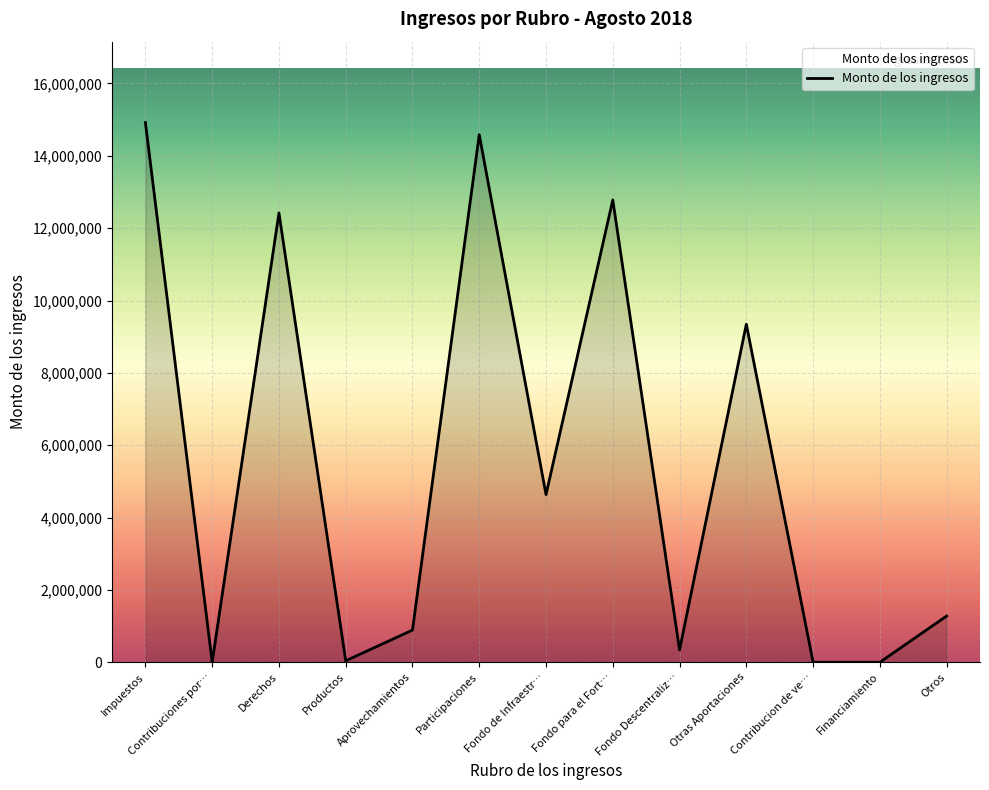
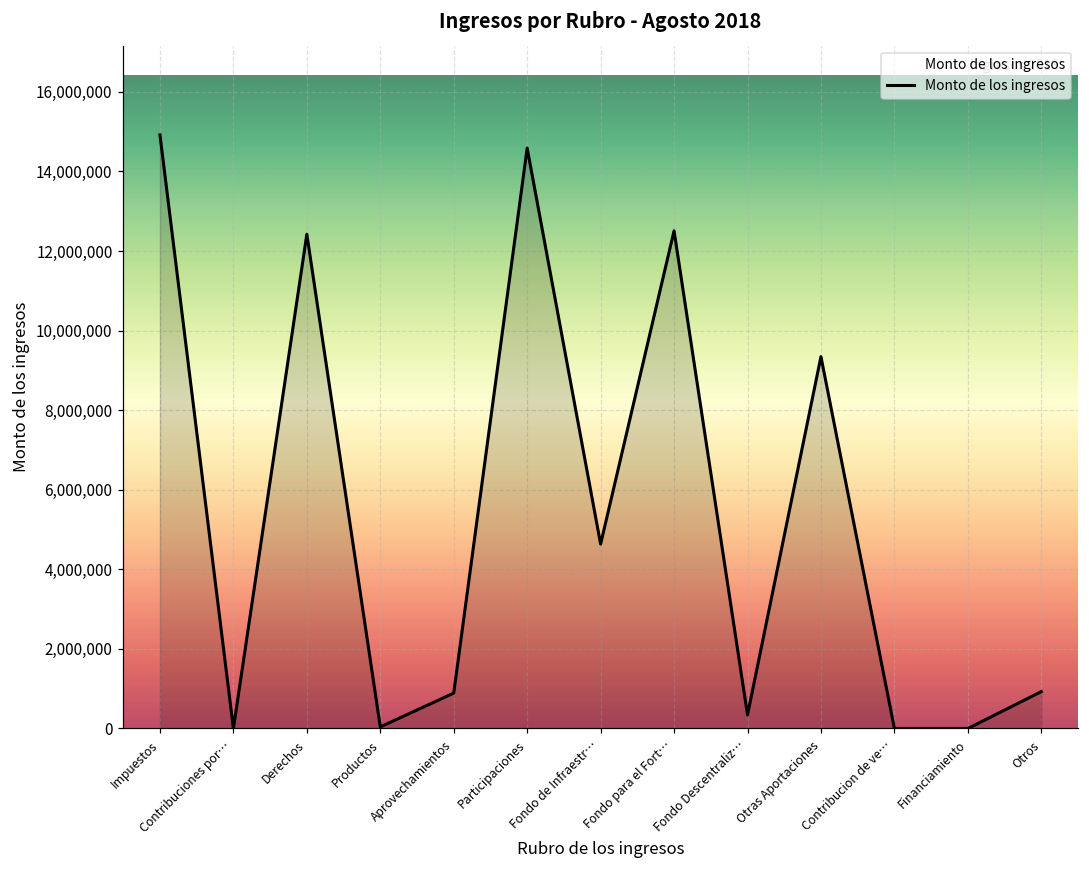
  {
    "Impuestos": "14,900,000",
    "Contribuciones por…": "0",
    "Derechos": "12,400,000",
    "Productos": "0",
    "Aprovechamientos": "900,000",
    "Participaciones": "14,600,000",
    "Fondo de Infraestr…": "4,600,000",
-   "Fondo para el Fort…": "12,800,000",
+   "Fondo para el Fort…": "12,500,000",
    "Fondo Descentraliz…": "300,000",
    "Otras Aportaciones": "9,300,000",
    "Contribucion de ve…": "0",
    "Financiamiento": "0",
-   "Otros": "1,300,000"
+   "Otros": "900,000"
  }
